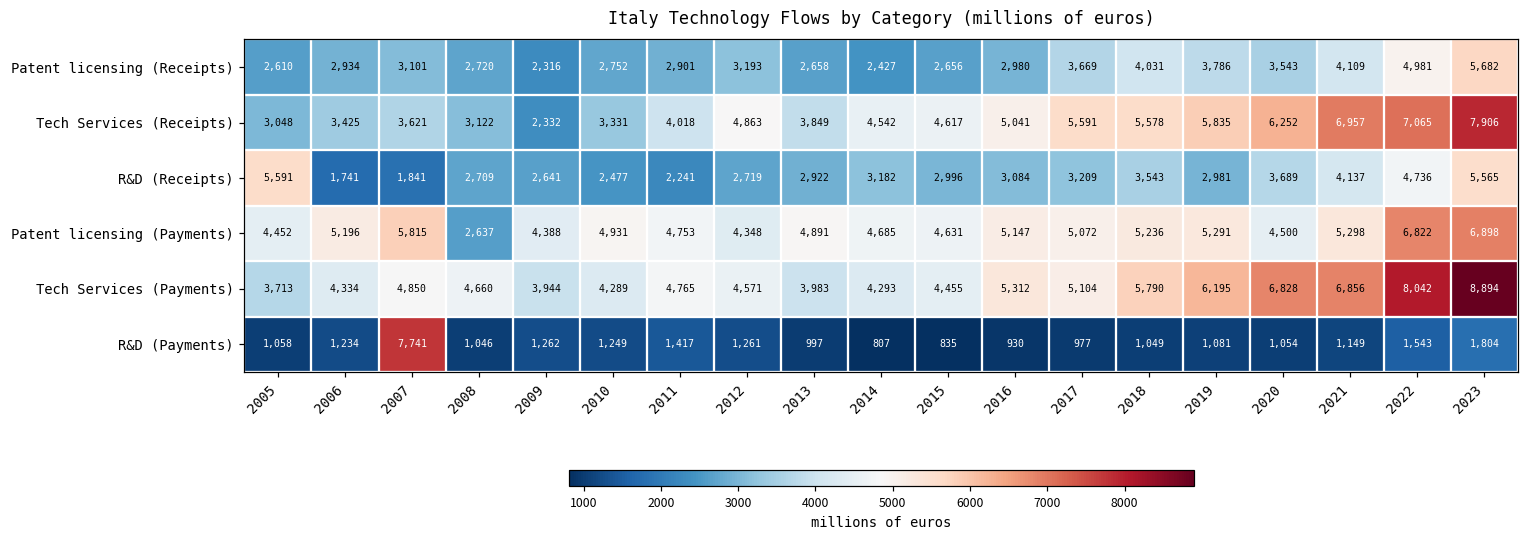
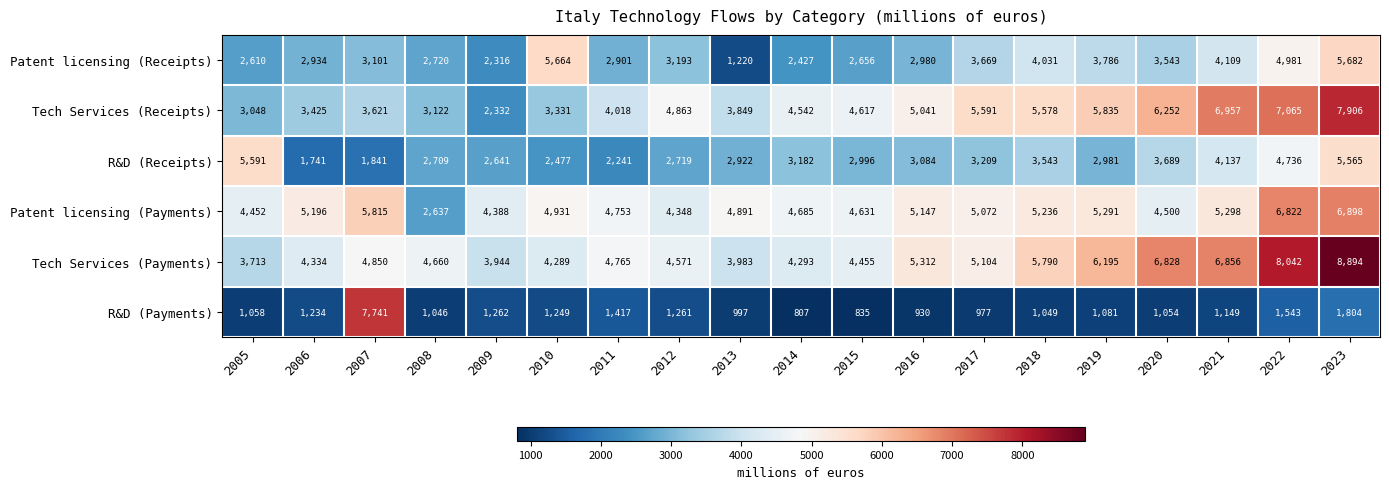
  {
    "Patent licensing (Receipts)": {
      "2005": "2,610",
      "2006": "2,934",
      "2007": "3,101",
      "2008": "2,720",
      "2009": "2,316",
-     "2010": "2,752",
+     "2010": "5,664",
      "2011": "2,901",
      "2012": "3,193",
-     "2013": "2,658",
+     "2013": "1,220",
      "2014": "2,427",
      "2015": "2,656",
      "2016": "2,980",
      "2017": "3,669",
      "2018": "4,031",
      "2019": "3,786",
      "2020": "3,543",
      "2021": "4,109",
      "2022": "4,981",
      "2023": "5,682"
    },
    "Tech Services (Receipts)": {
      "2005": "3,048",
      "2006": "3,425",
      "2007": "3,621",
      "2008": "3,122",
      "2009": "2,332",
      "2010": "3,331",
      "2011": "4,018",
      "2012": "4,863",
      "2013": "3,849",
      "2014": "4,542",
      "2015": "4,617",
      "2016": "5,041",
      "2017": "5,591",
      "2018": "5,578",
      "2019": "5,835",
      "2020": "6,252",
      "2021": "6,957",
      "2022": "7,065",
      "2023": "7,906"
    },
    "R&D (Receipts)": {
      "2005": "5,591",
      "2006": "1,741",
      "2007": "1,841",
      "2008": "2,709",
      "2009": "2,641",
      "2010": "2,477",
      "2011": "2,241",
      "2012": "2,719",
      "2013": "2,922",
      "2014": "3,182",
      "2015": "2,996",
      "2016": "3,084",
      "2017": "3,209",
      "2018": "3,543",
      "2019": "2,981",
      "2020": "3,689",
      "2021": "4,137",
      "2022": "4,736",
      "2023": "5,565"
    },
    "Patent licensing (Payments)": {
      "2005": "4,452",
      "2006": "5,196",
      "2007": "5,815",
      "2008": "2,637",
      "2009": "4,388",
      "2010": "4,931",
      "2011": "4,753",
      "2012": "4,348",
      "2013": "4,891",
      "2014": "4,685",
      "2015": "4,631",
      "2016": "5,147",
      "2017": "5,072",
      "2018": "5,236",
      "2019": "5,291",
      "2020": "4,500",
      "2021": "5,298",
      "2022": "6,822",
      "2023": "6,898"
    },
    "Tech Services (Payments)": {
      "2005": "3,713",
      "2006": "4,334",
      "2007": "4,850",
      "2008": "4,660",
      "2009": "3,944",
      "2010": "4,289",
      "2011": "4,765",
      "2012": "4,571",
      "2013": "3,983",
      "2014": "4,293",
      "2015": "4,455",
      "2016": "5,312",
      "2017": "5,104",
      "2018": "5,790",
      "2019": "6,195",
      "2020": "6,828",
      "2021": "6,856",
      "2022": "8,042",
      "2023": "8,894"
    },
    "R&D (Payments)": {
      "2005": "1,058",
      "2006": "1,234",
      "2007": "7,741",
      "2008": "1,046",
      "2009": "1,262",
      "2010": "1,249",
      "2011": "1,417",
      "2012": "1,261",
      "2013": "997",
      "2014": "807",
      "2015": "835",
      "2016": "930",
      "2017": "977",
      "2018": "1,049",
      "2019": "1,081",
      "2020": "1,054",
      "2021": "1,149",
      "2022": "1,543",
      "2023": "1,804"
    }
  }
